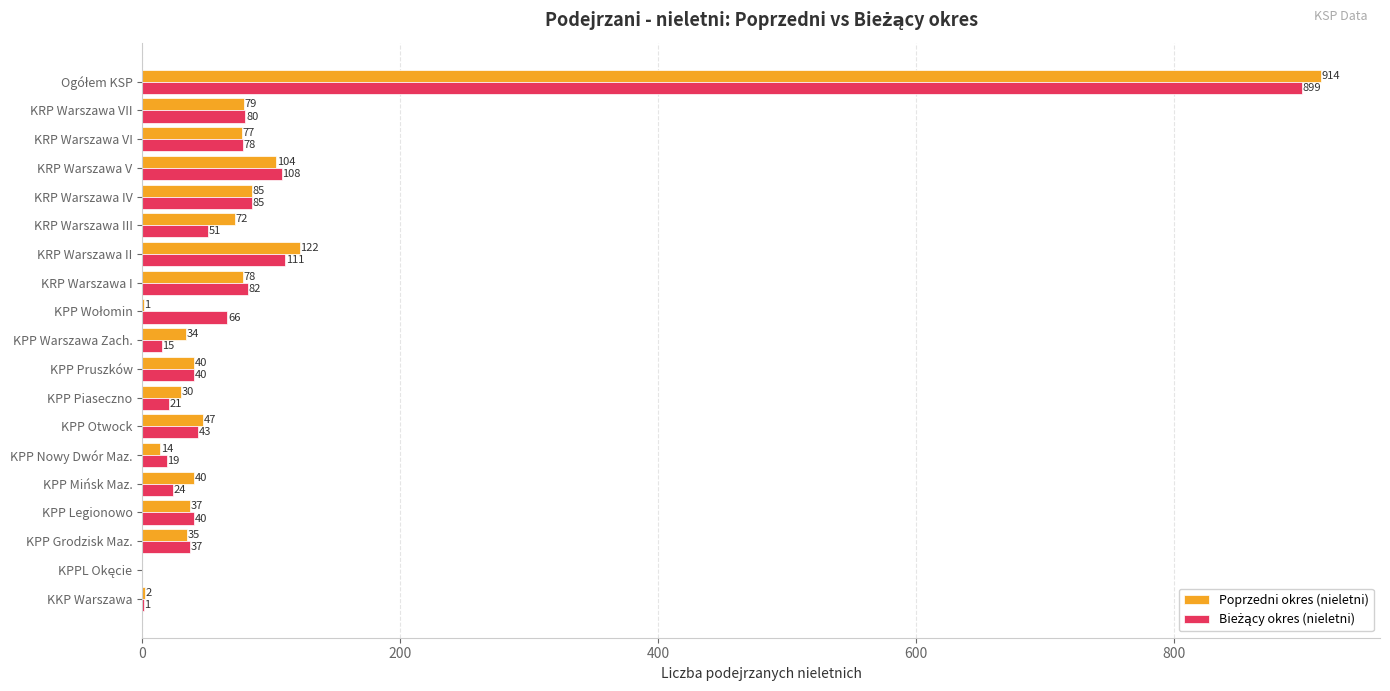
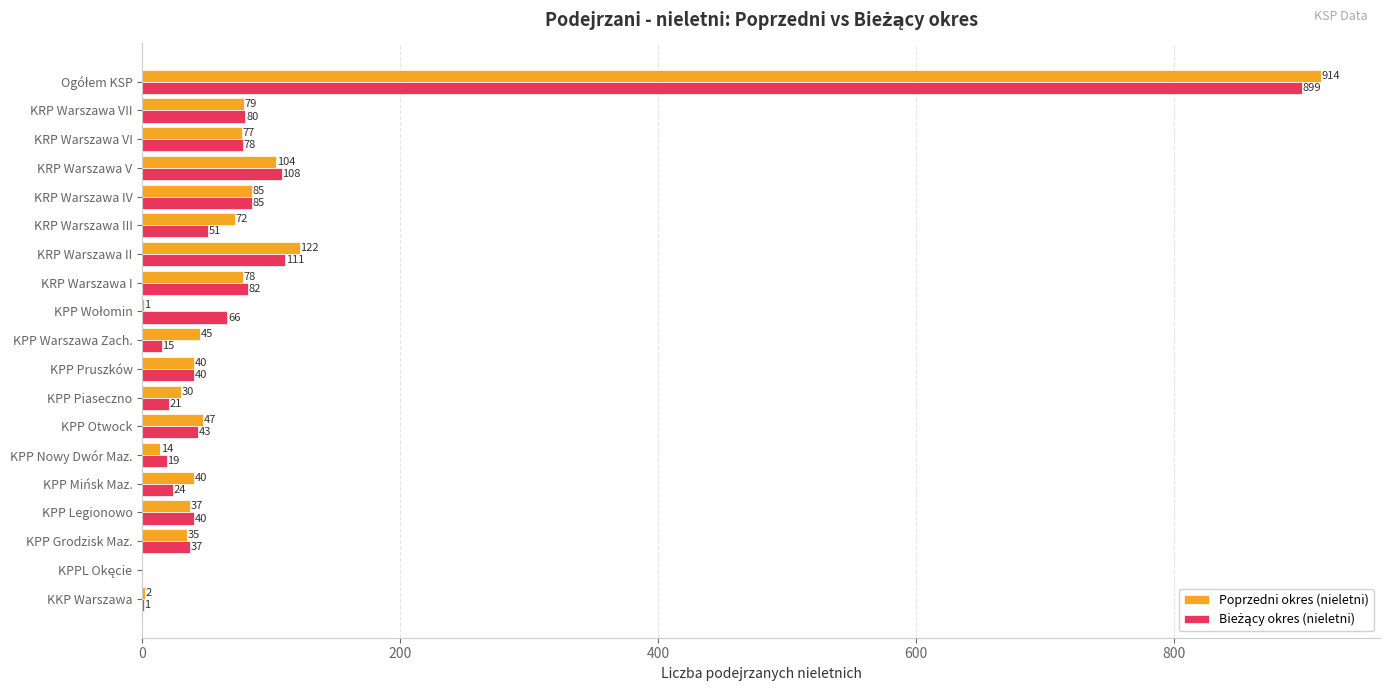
  {
    "Poprzedni okres (nieletni)": {
      "Ogółem KSP": 914,
      "KRP Warszawa VII": 79,
      "KRP Warszawa VI": 77,
      "KRP Warszawa V": 104,
      "KRP Warszawa IV": 85,
      "KRP Warszawa III": 72,
      "KRP Warszawa II": 122,
      "KRP Warszawa I": 78,
      "KPP Wołomin": 1,
-     "KPP Warszawa Zach.": 34,
+     "KPP Warszawa Zach.": 45,
      "KPP Pruszków": 40,
      "KPP Piaseczno": 30,
      "KPP Otwock": 47,
      "KPP Nowy Dwór Maz.": 14,
      "KPP Mińsk Maz.": 40,
      "KPP Legionowo": 37,
      "KPP Grodzisk Maz.": 35,
      "KKP Warszawa": 2
    },
    "Bieżący okres (nieletni)": {
      "Ogółem KSP": 899,
      "KRP Warszawa VII": 80,
      "KRP Warszawa VI": 78,
      "KRP Warszawa V": 108,
      "KRP Warszawa IV": 85,
      "KRP Warszawa III": 51,
      "KRP Warszawa II": 111,
      "KRP Warszawa I": 82,
      "KPP Wołomin": 66,
      "KPP Warszawa Zach.": 15,
      "KPP Pruszków": 40,
      "KPP Piaseczno": 21,
      "KPP Otwock": 43,
      "KPP Nowy Dwór Maz.": 19,
      "KPP Mińsk Maz.": 24,
      "KPP Legionowo": 40,
      "KPP Grodzisk Maz.": 37,
      "KKP Warszawa": 1
    }
  }
